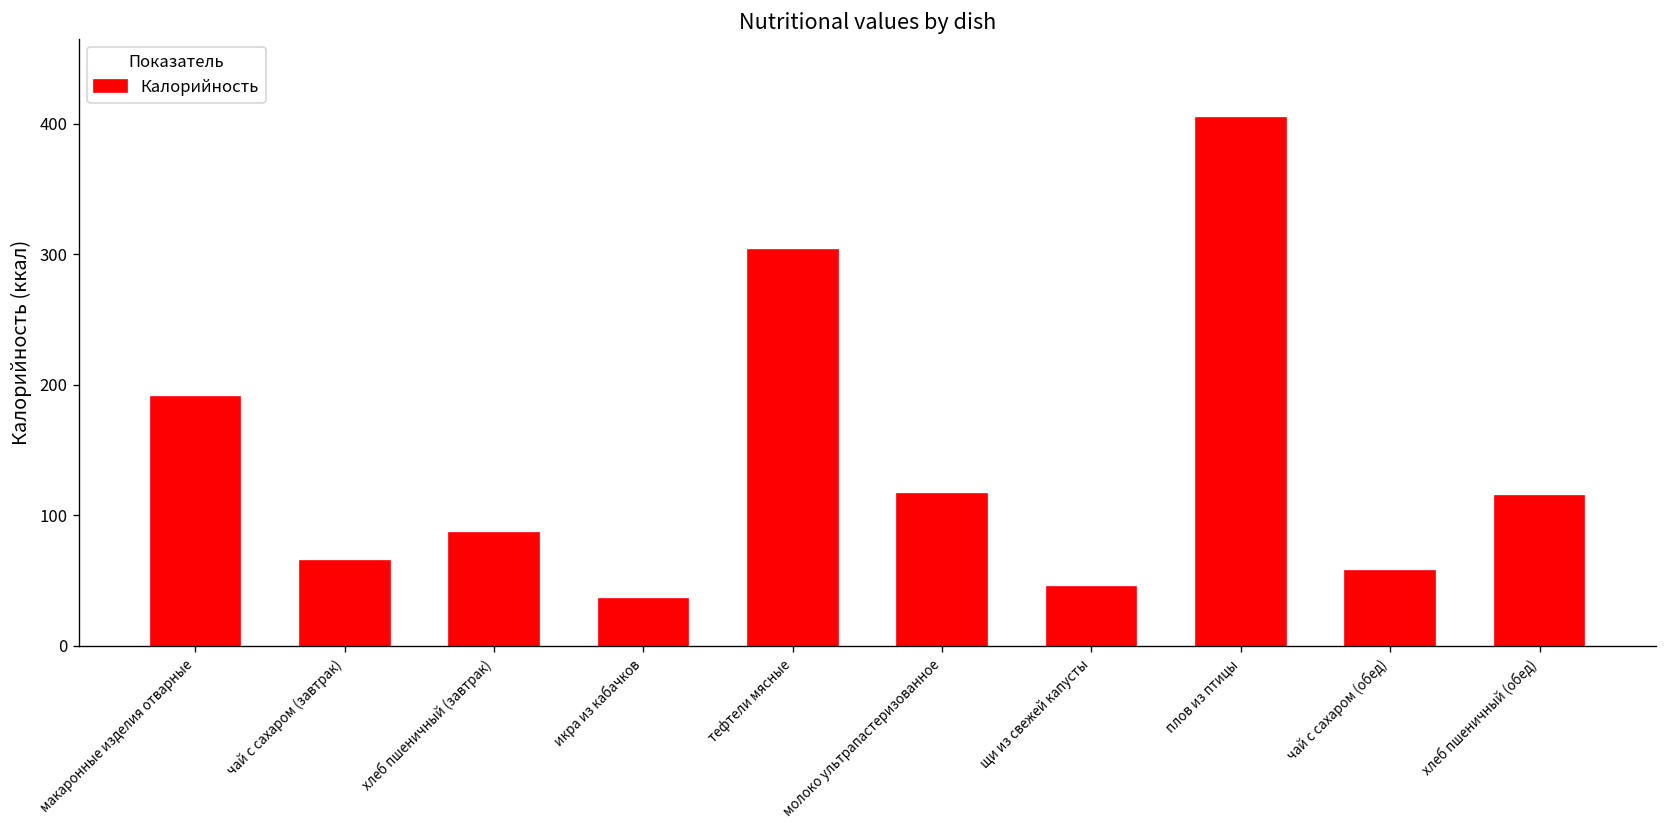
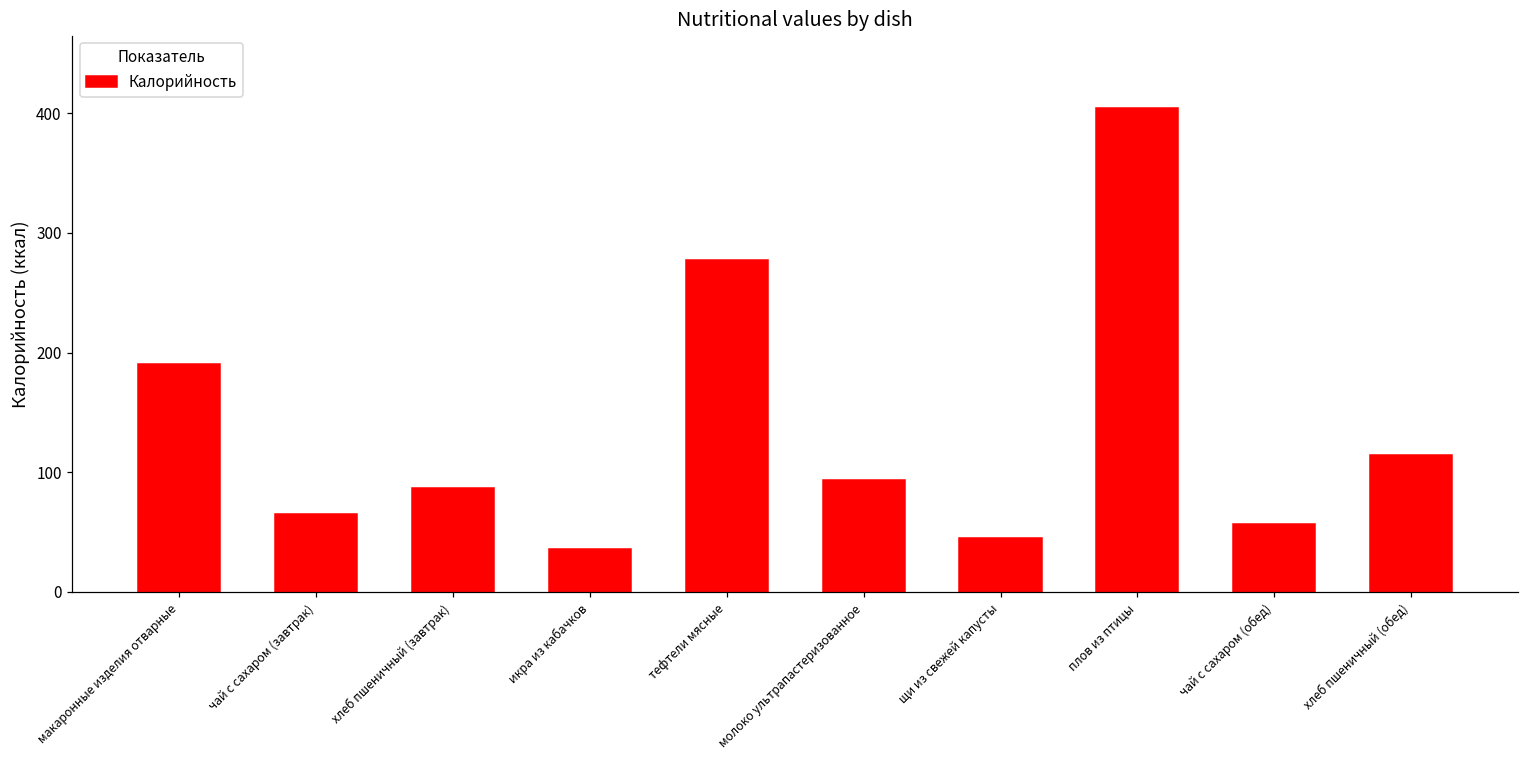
  {
    "макаронные изделия отварные": 191,
    "чай с сахаром (завтрак)": 65,
    "хлеб пшеничный (завтрак)": 87,
    "икра из кабачков": 36,
-   "тефтели мясные": 303,
-   "молоко ультрапастеризованное": 116,
+   "тефтели мясные": 278,
+   "молоко ультрапастеризованное": 94,
    "щи из свежей капусты": 45,
    "плов из птицы": 404,
    "чай с сахаром (обед)": 57,
    "хлеб пшеничный (обед)": 115
  }
